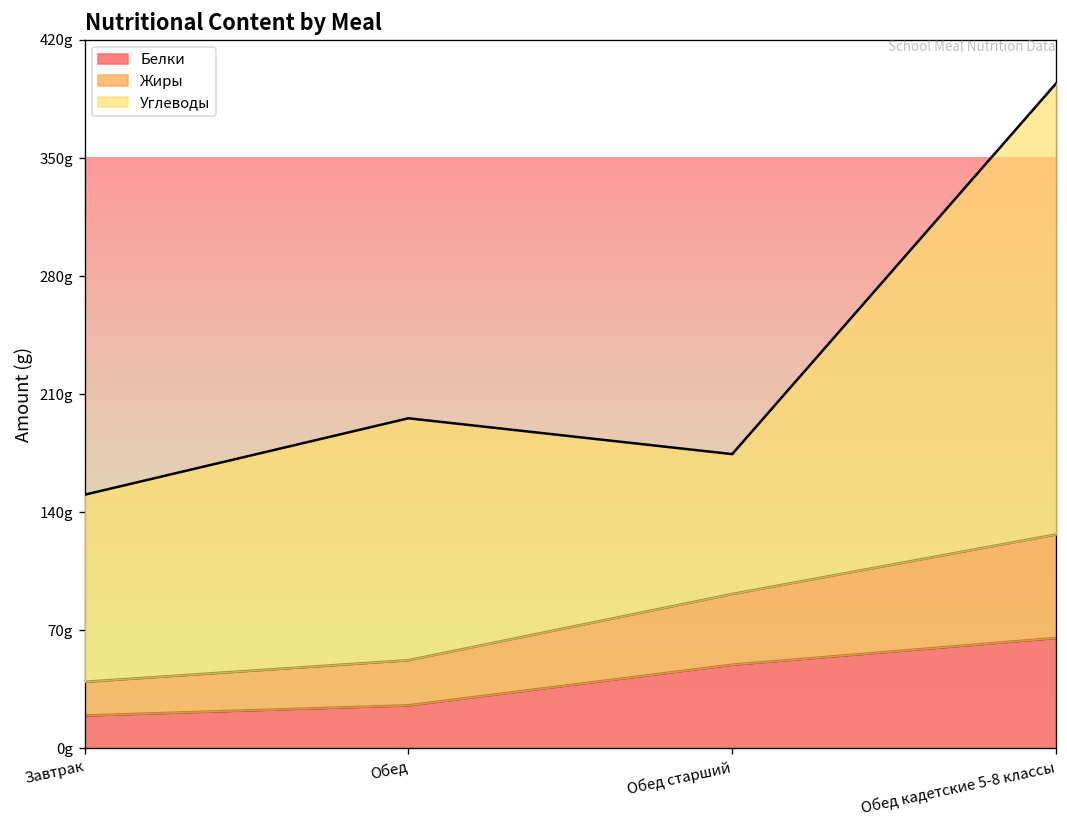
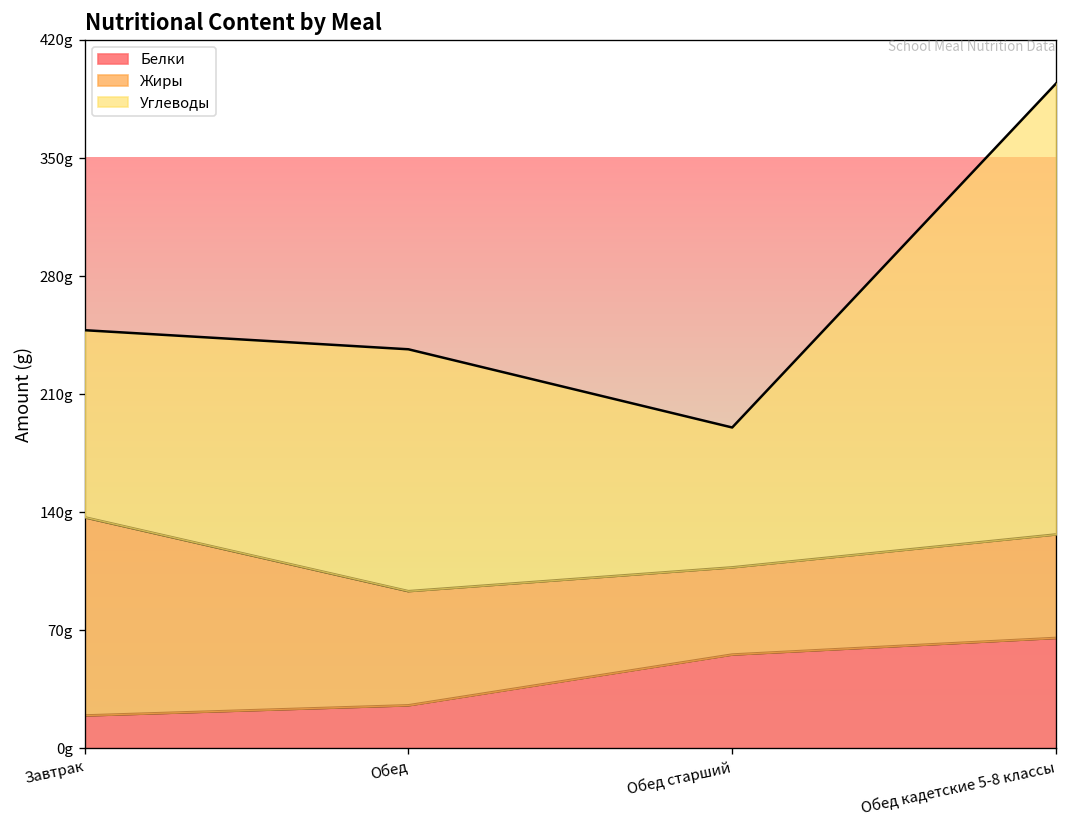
  {
    "Белки": {
      "Завтрак": "19g",
      "Обед": "25g",
-     "Обед старший": "50g",
+     "Обед старший": "56g",
      "Обед кадетские 5-8 классы": "65g"
    },
    "Жиры": {
-     "Завтрак": "20g",
-     "Обед": "27g",
-     "Обед старший": "42g",
+     "Завтрак": "118g",
+     "Обед": "68g",
+     "Обед старший": "52g",
      "Обед кадетские 5-8 классы": "61g"
    },
    "Углеводы": {
      "Завтрак": "111g",
      "Обед": "143g",
      "Обед старший": "83g",
      "Обед кадетские 5-8 классы": "267g"
    }
  }
